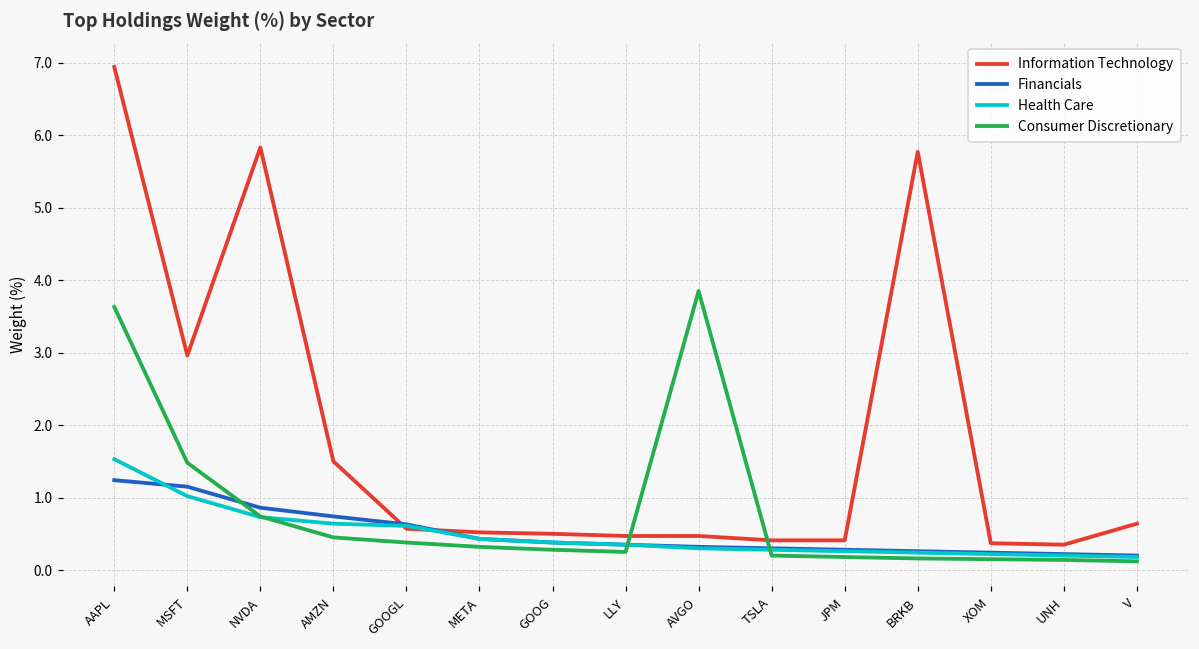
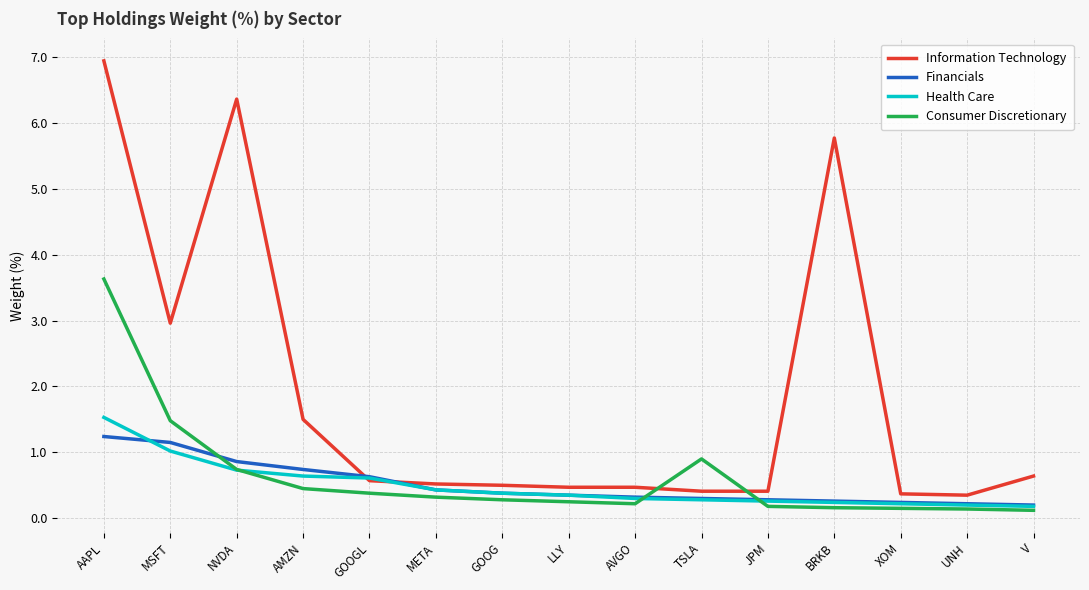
  {
    "Information Technology": {
      "AAPL": 6.9,
      "MSFT": 3.0,
-     "NVDA": 5.8,
+     "NVDA": 6.4,
      "AMZN": 1.5,
      "GOOGL": 0.6,
      "META": 0.5,
      "GOOG": 0.5,
      "LLY": 0.5,
      "AVGO": 0.5,
      "TSLA": 0.4,
      "JPM": 0.4,
      "BRKB": 5.8,
      "XOM": 0.4,
      "UNH": 0.4,
      "V": 0.6
    },
    "Financials": {
      "AAPL": 1.2,
      "MSFT": 1.2,
      "NVDA": 0.9,
      "AMZN": 0.7
    },
    "Health Care": {
      "AAPL": 1.5,
      "MSFT": 1.0,
      "AMZN": 0.6
    },
    "Consumer Discretionary": {
      "AAPL": 3.6,
      "MSFT": 1.5,
      "AMZN": 0.5,
      "GOOGL": 0.4,
      "META": 0.3,
      "GOOG": 0.3,
      "LLY": 0.3,
-     "AVGO": 3.9,
-     "TSLA": 0.2,
+     "AVGO": 0.2,
+     "TSLA": 0.9,
      "JPM": 0.2,
      "BRKB": 0.2,
      "XOM": 0.2,
      "UNH": 0.1,
      "V": 0.1
    }
  }
